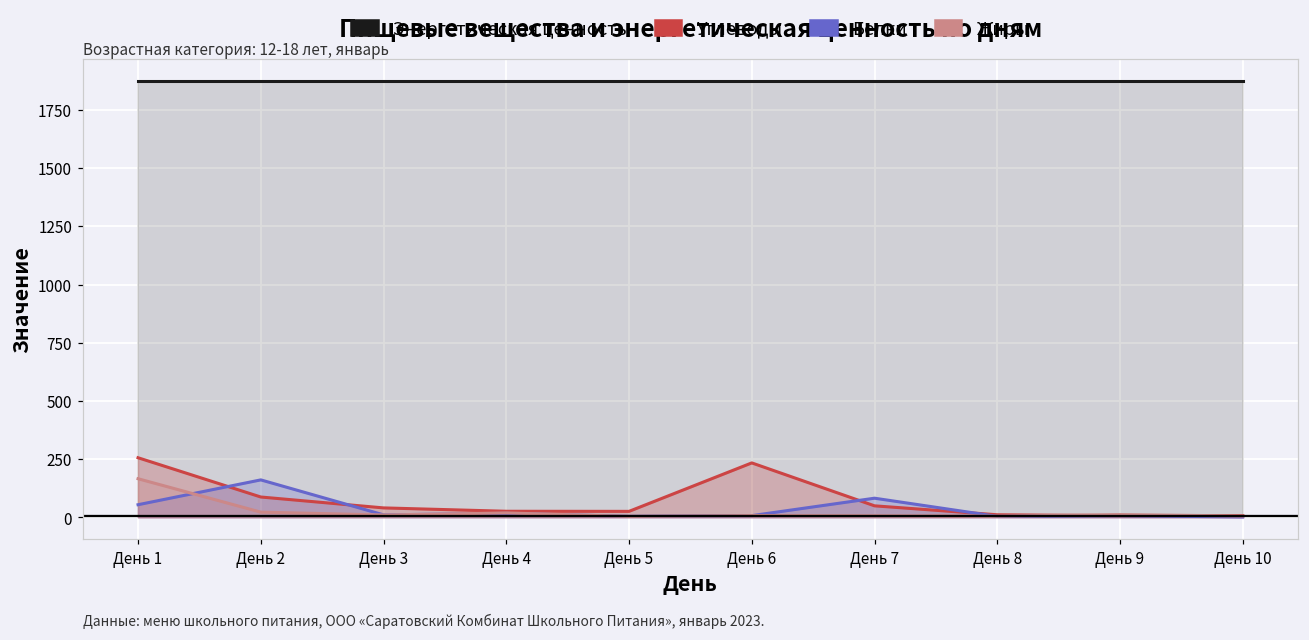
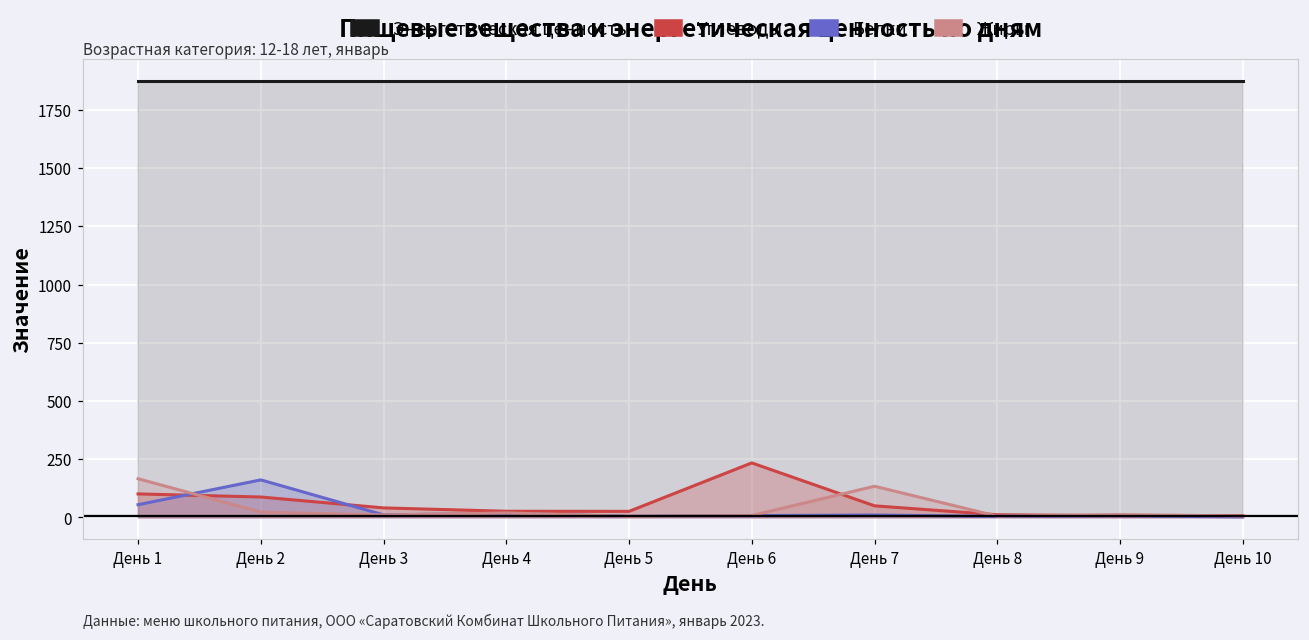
  {
    "Энергетическая ценность": {
      "День 4": 1880,
      "День 5": 1880,
      "День 6": 1880,
      "День 7": 1880,
      "День 8": 1880,
      "День 9": 1880,
      "День 10": 1880
    },
    "Углеводы": {
-     "День 1": 260,
+     "День 1": 100,
      "День 2": 90,
      "День 3": 40,
      "День 5": 30,
      "День 6": 230,
      "День 7": 50
    },
    "Белки": {
      "День 1": 50,
      "День 2": 160,
-     "День 7": 80
+     "День 7": 10
    },
    "Жиры": {
      "День 1": 170,
      "День 2": 20,
-     "День 7": 10
+     "День 7": 130
    }
  }
